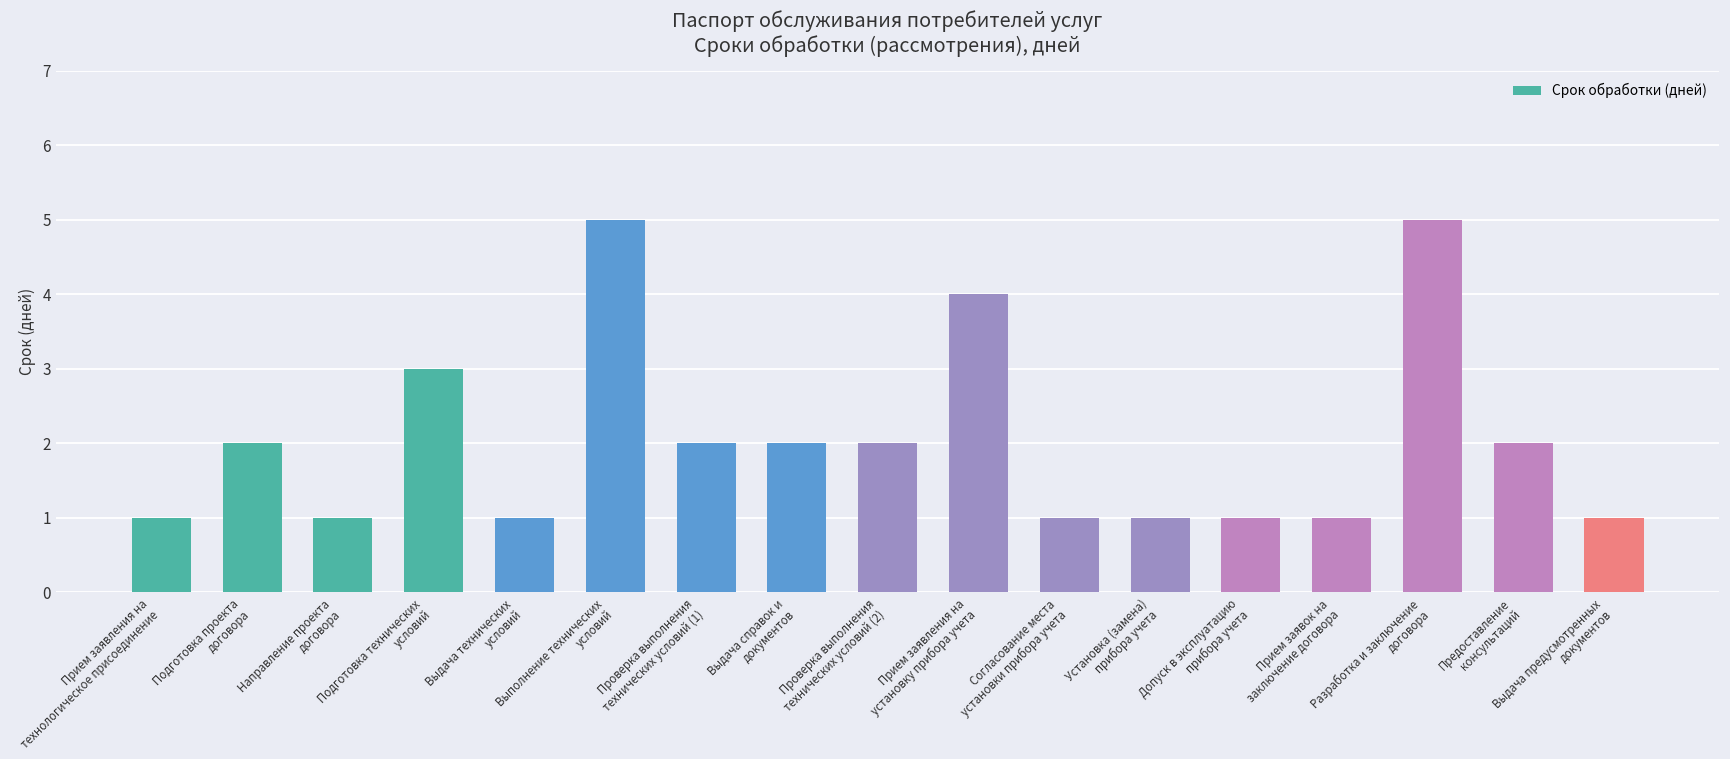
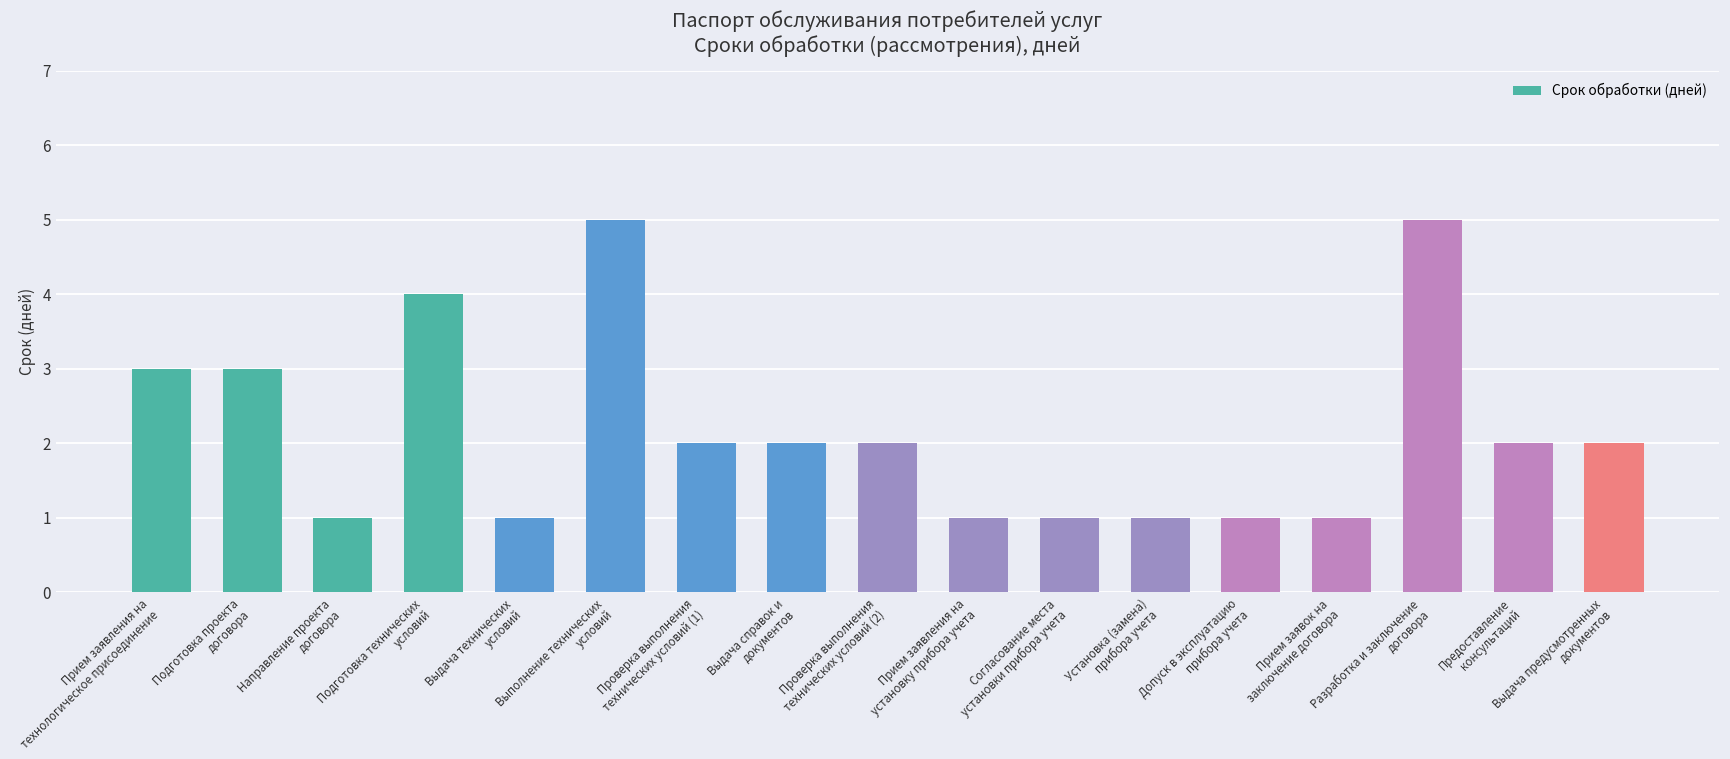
  {
-   "Прием заявления на технологическое присоединение": 1,
-   "Подготовка проекта договора": 2,
+   "Прием заявления на технологическое присоединение": 3,
+   "Подготовка проекта договора": 3,
    "Направление проекта договора": 1,
-   "Подготовка технических условий": 3,
+   "Подготовка технических условий": 4,
    "Выдача технических условий": 1,
    "Выполнение технических условий": 5,
    "Проверка выполнения технических условий (1)": 2,
    "Выдача справок и документов": 2,
    "Проверка выполнения технических условий (2)": 2,
-   "Прием заявления на установку прибора учета": 4,
+   "Прием заявления на установку прибора учета": 1,
    "Согласование места установки прибора учета": 1,
    "Установка (замена) прибора учета": 1,
    "Допуск в эксплуатацию прибора учета": 1,
    "Прием заявок на заключение договора": 1,
    "Разработка и заключение договора": 5,
    "Предоставление консультаций": 2,
-   "Выдача предусмотренных документов": 1
+   "Выдача предусмотренных документов": 2
  }
